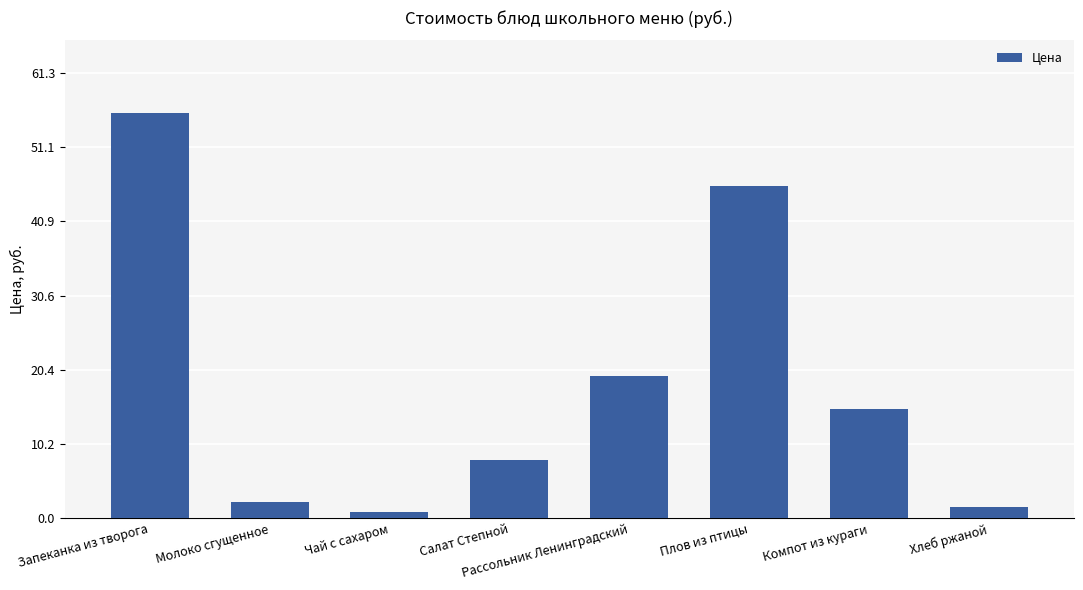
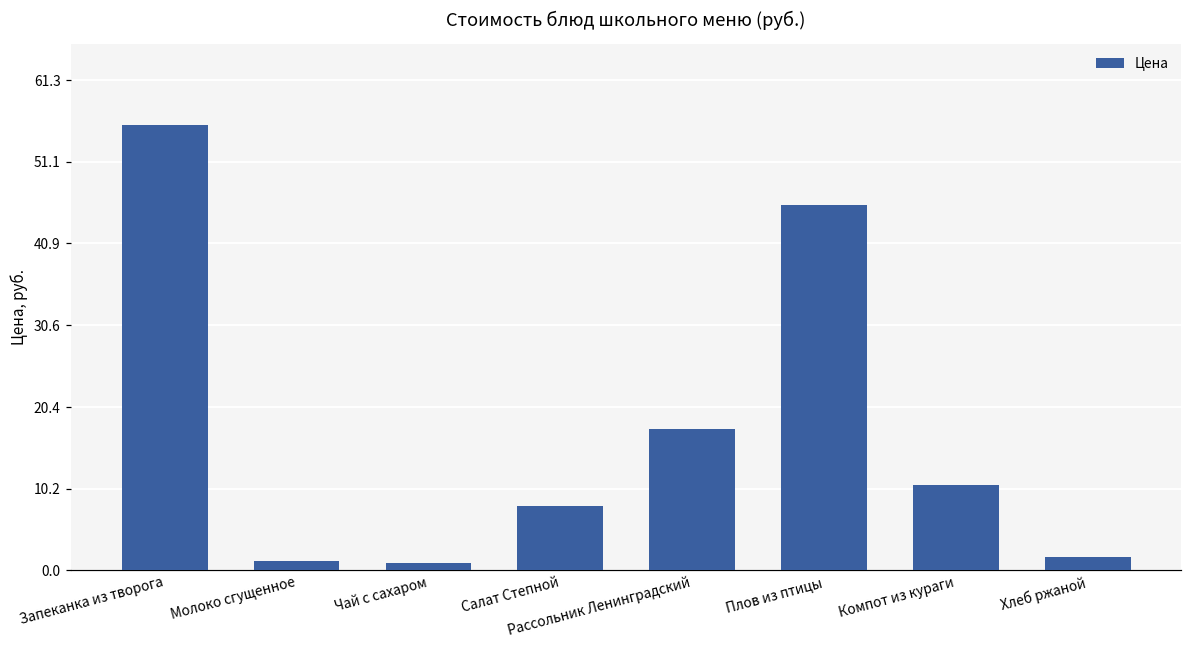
  {
    "Запеканка из творога": 56,
-   "Молоко сгущенное": 2,
+   "Молоко сгущенное": 1,
    "Чай с сахаром": 1,
    "Салат Степной": 8,
-   "Рассольник Ленинградский": 20,
+   "Рассольник Ленинградский": 18,
    "Плов из птицы": 46,
-   "Компот из кураги": 15,
+   "Компот из кураги": 11,
    "Хлеб ржаной": 2
  }
